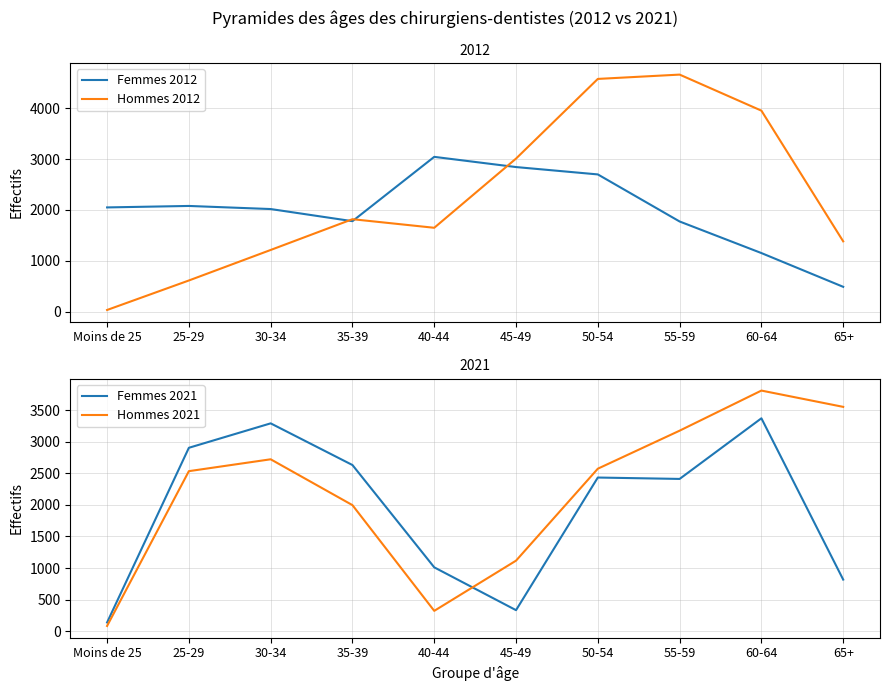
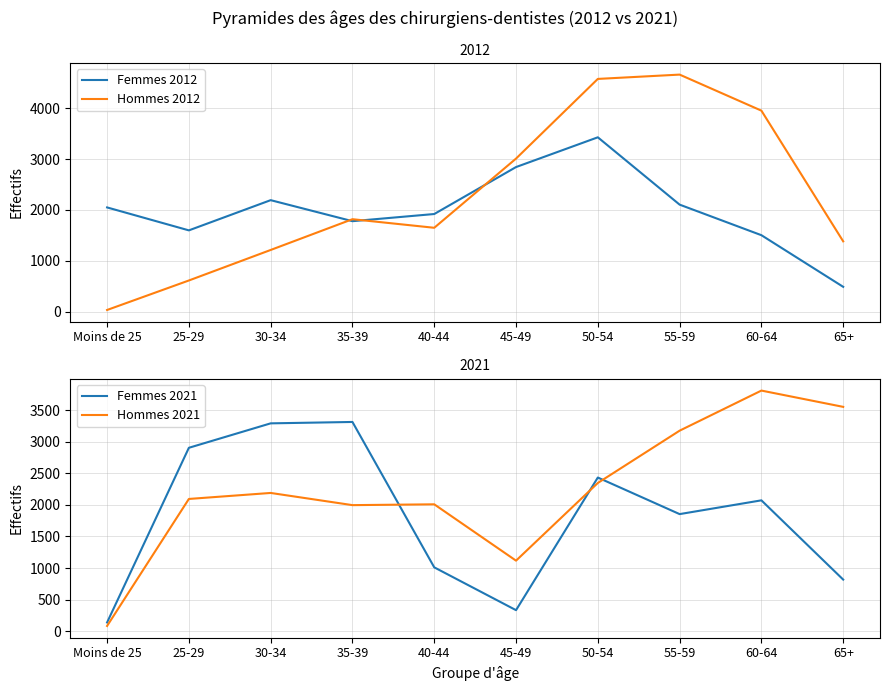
  {
    "2012": {
      "Femmes 2012": {
        "Moins de 25": 2100,
-       "25-29": 2100,
-       "30-34": 2000,
-       "40-44": 3000,
+       "25-29": 1600,
+       "30-34": 2200,
+       "40-44": 1900,
        "45-49": 2800,
-       "50-54": 2700,
-       "55-59": 1800,
-       "60-64": 1200,
+       "50-54": 3400,
+       "55-59": 2100,
+       "60-64": 1500,
        "65+": 500
      },
      "Hommes 2012": {
        "Moins de 25": 0,
        "25-29": 600,
        "30-34": 1200,
        "40-44": 1600,
        "45-49": 3000,
        "50-54": 4600,
        "55-59": 4700,
        "60-64": 4000,
        "65+": 1400
      }
    },
    "2021": {
      "Femmes 2021": {
        "Moins de 25": 100,
        "25-29": 2900,
        "30-34": 3300,
-       "35-39": 2600,
+       "35-39": 3300,
        "40-44": 1000,
        "45-49": 300,
        "50-54": 2400,
-       "55-59": 2400,
-       "60-64": 3400,
+       "55-59": 1900,
+       "60-64": 2100,
        "65+": 800
      },
      "Hommes 2021": {
        "Moins de 25": 100,
-       "25-29": 2500,
-       "30-34": 2700,
+       "25-29": 2100,
+       "30-34": 2200,
        "35-39": 2000,
-       "40-44": 300,
+       "40-44": 2000,
        "45-49": 1100,
-       "50-54": 2600,
+       "50-54": 2300,
        "55-59": 3200,
        "60-64": 3800,
        "65+": 3600
      }
    }
  }
